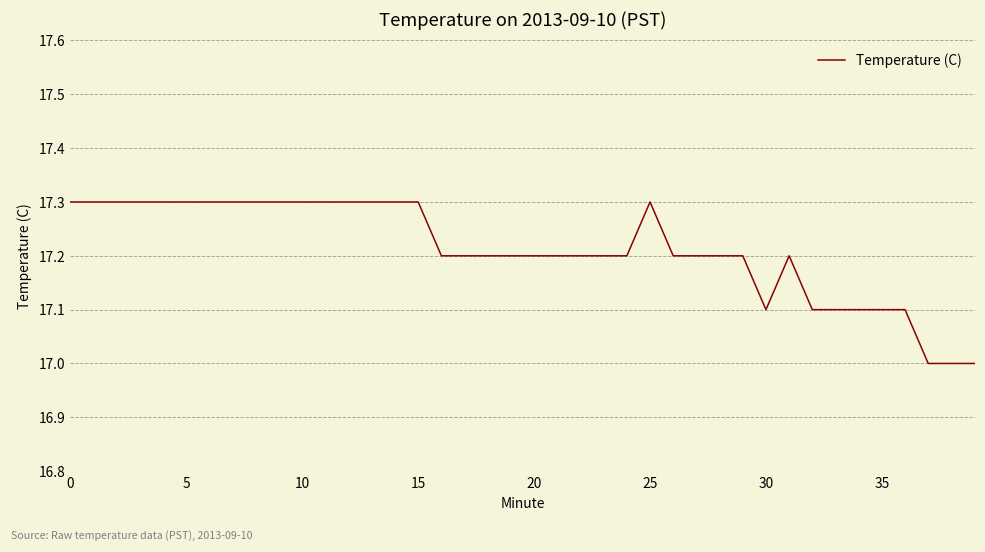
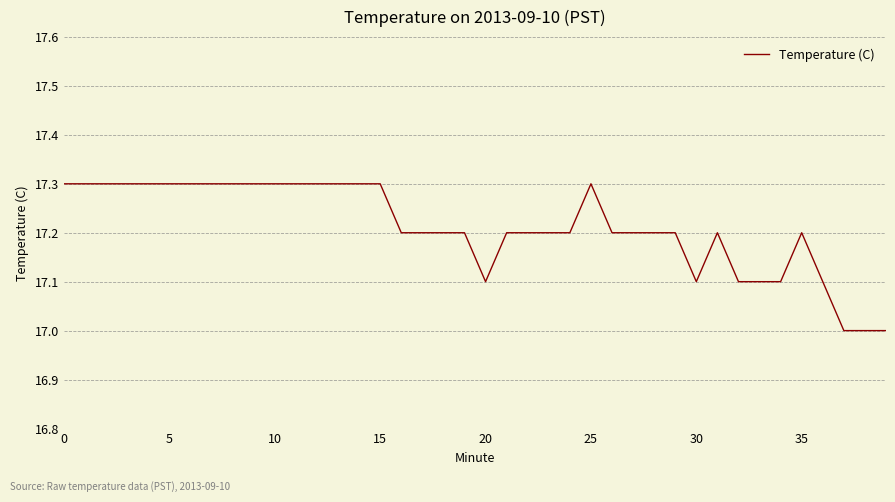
  {
    "0": 17.3,
    "5": 17.3,
    "10": 17.3,
    "15": 17.3,
-   "20": 17.2,
+   "20": 17.1,
    "25": 17.3,
    "30": 17.1,
-   "35": 17.1
+   "35": 17.2
  }
